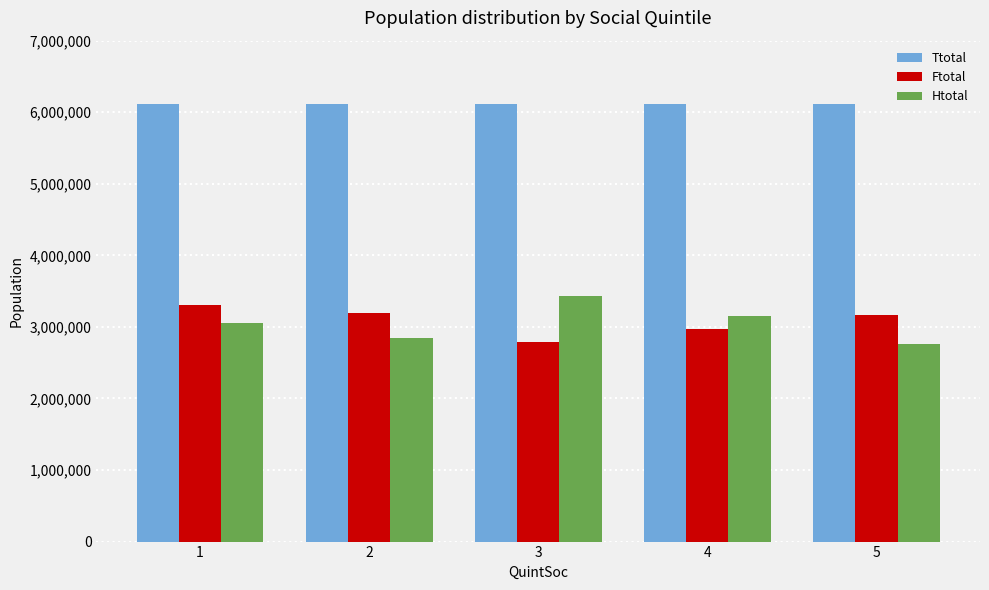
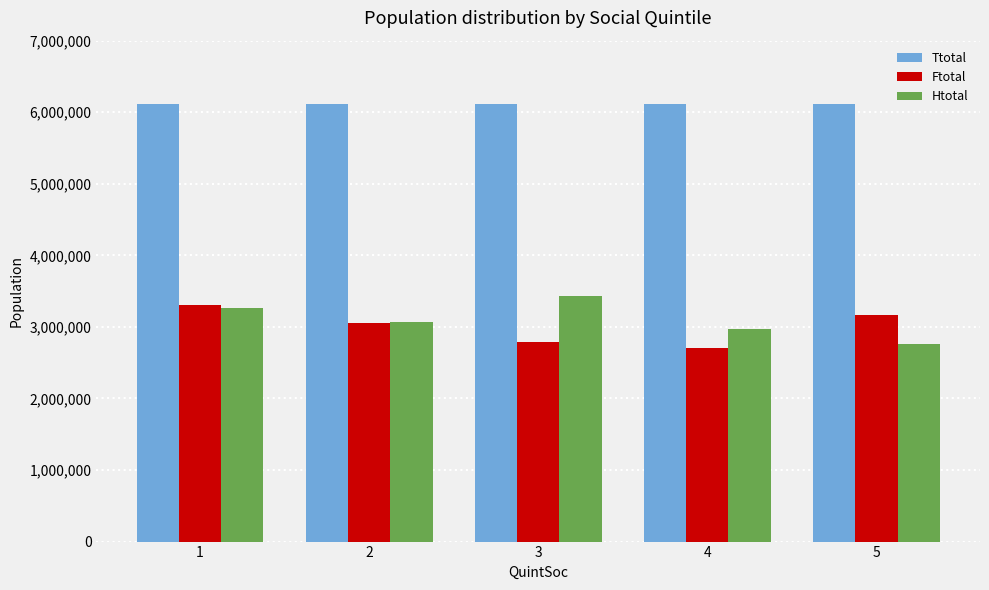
  {
    "Ttotal": {
      "1": "6,100,000",
      "2": "6,100,000",
      "3": "6,100,000",
      "4": "6,100,000",
      "5": "6,100,000"
    },
    "Ftotal": {
      "1": "3,300,000",
-     "2": "3,200,000",
+     "2": "3,000,000",
      "3": "2,800,000",
-     "4": "3,000,000",
+     "4": "2,700,000",
      "5": "3,200,000"
    },
    "Htotal": {
-     "1": "3,100,000",
-     "2": "2,800,000",
+     "1": "3,300,000",
+     "2": "3,100,000",
      "3": "3,400,000",
-     "4": "3,200,000",
+     "4": "3,000,000",
      "5": "2,800,000"
    }
  }
